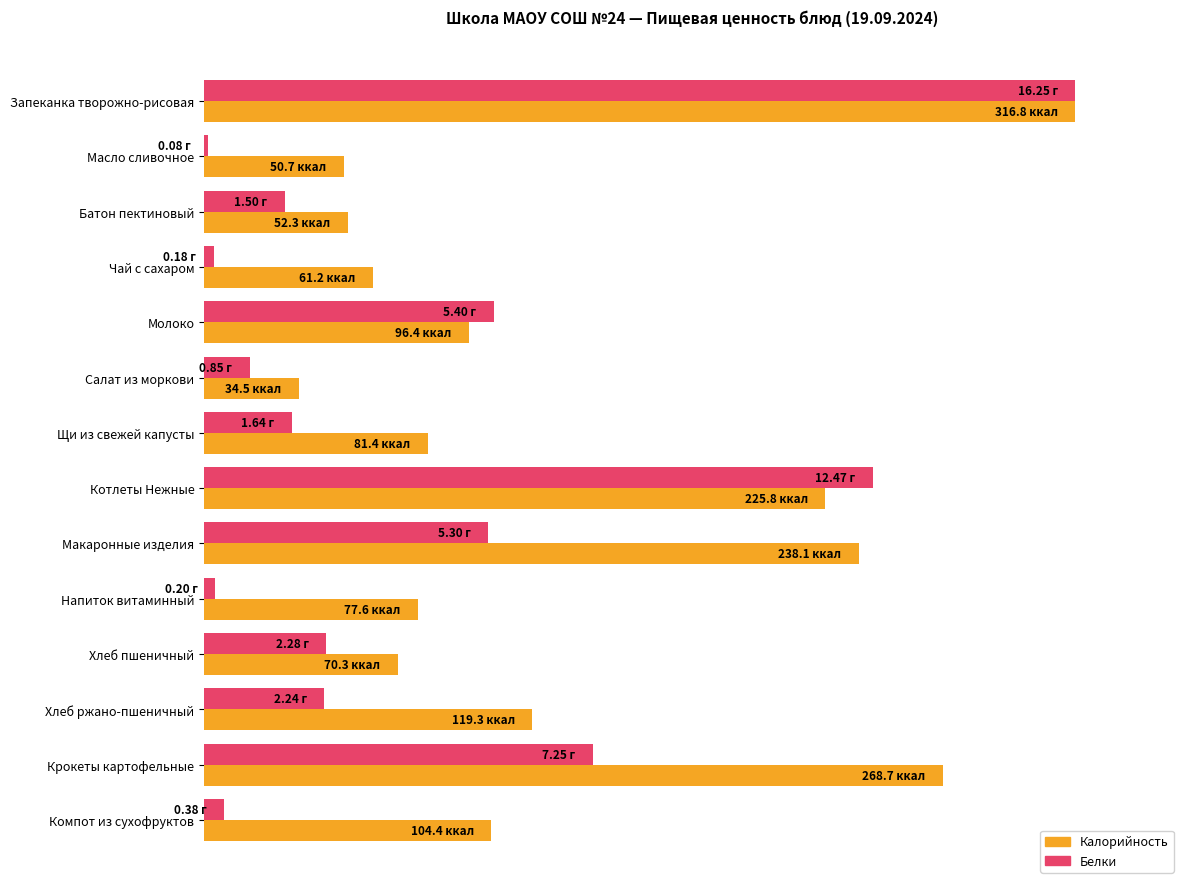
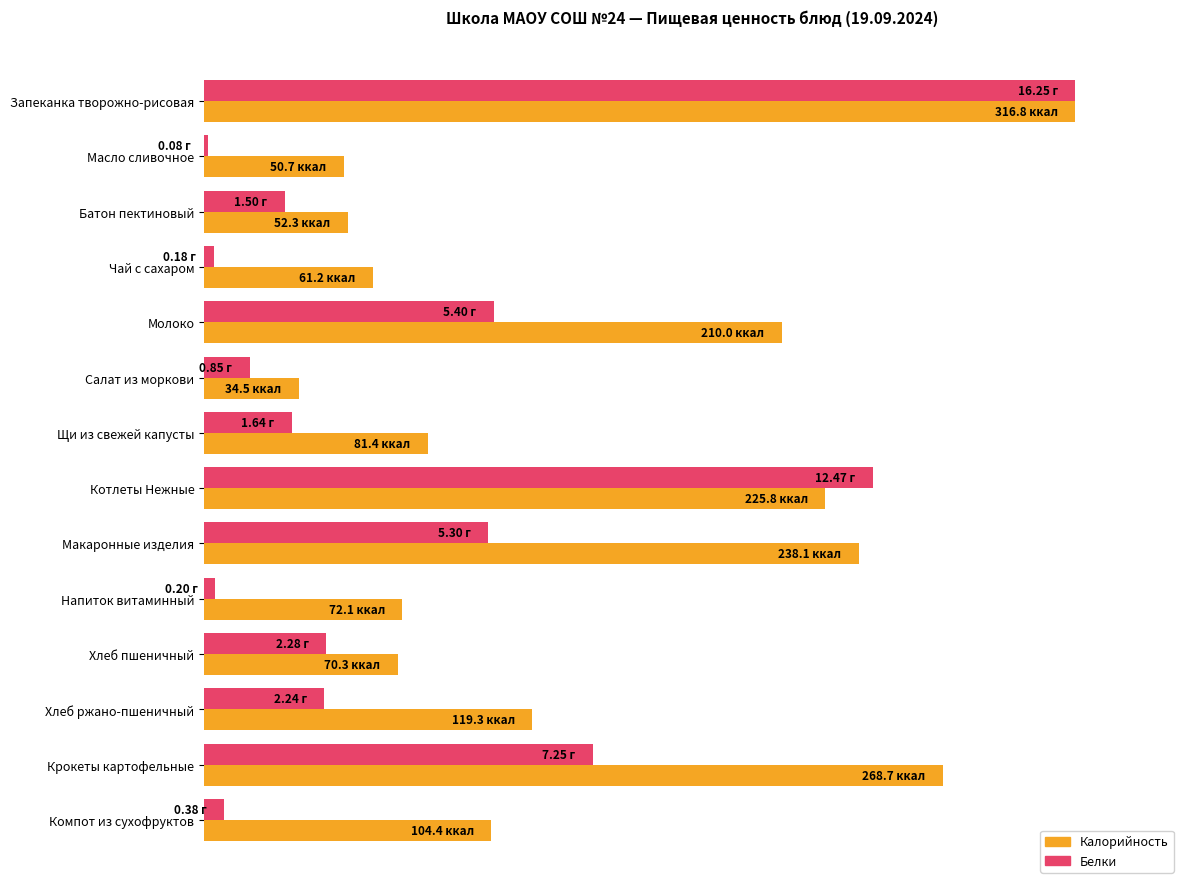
  {
    "Калорийность": {
-     "Молоко": 96.4,
-     "Напиток витаминный": 77.6
+     "Молоко": 210.0,
+     "Напиток витаминный": 72.1
    }
  }
